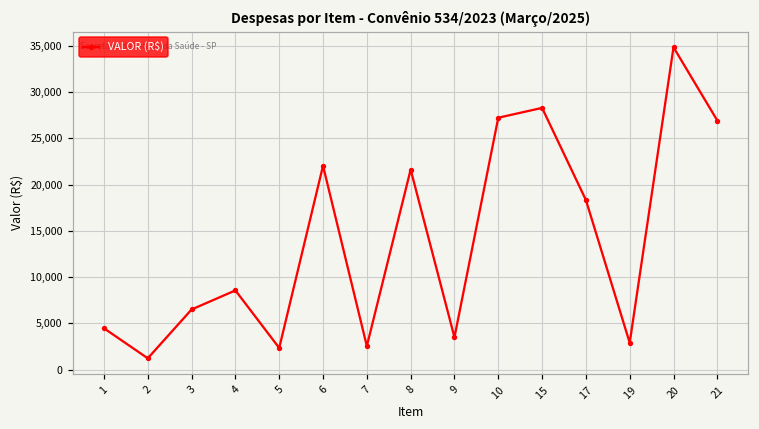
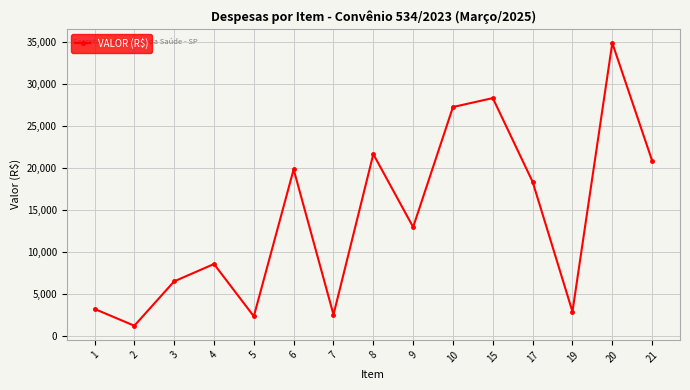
  {
-   "1": "4,000",
+   "1": "3,000",
    "2": "1,000",
    "3": "7,000",
    "4": "9,000",
    "5": "2,000",
-   "6": "22,000",
+   "6": "20,000",
    "7": "3,000",
    "8": "22,000",
-   "9": "3,000",
+   "9": "13,000",
    "10": "27,000",
    "15": "28,000",
    "17": "18,000",
    "19": "3,000",
    "20": "35,000",
-   "21": "27,000"
+   "21": "21,000"
  }
